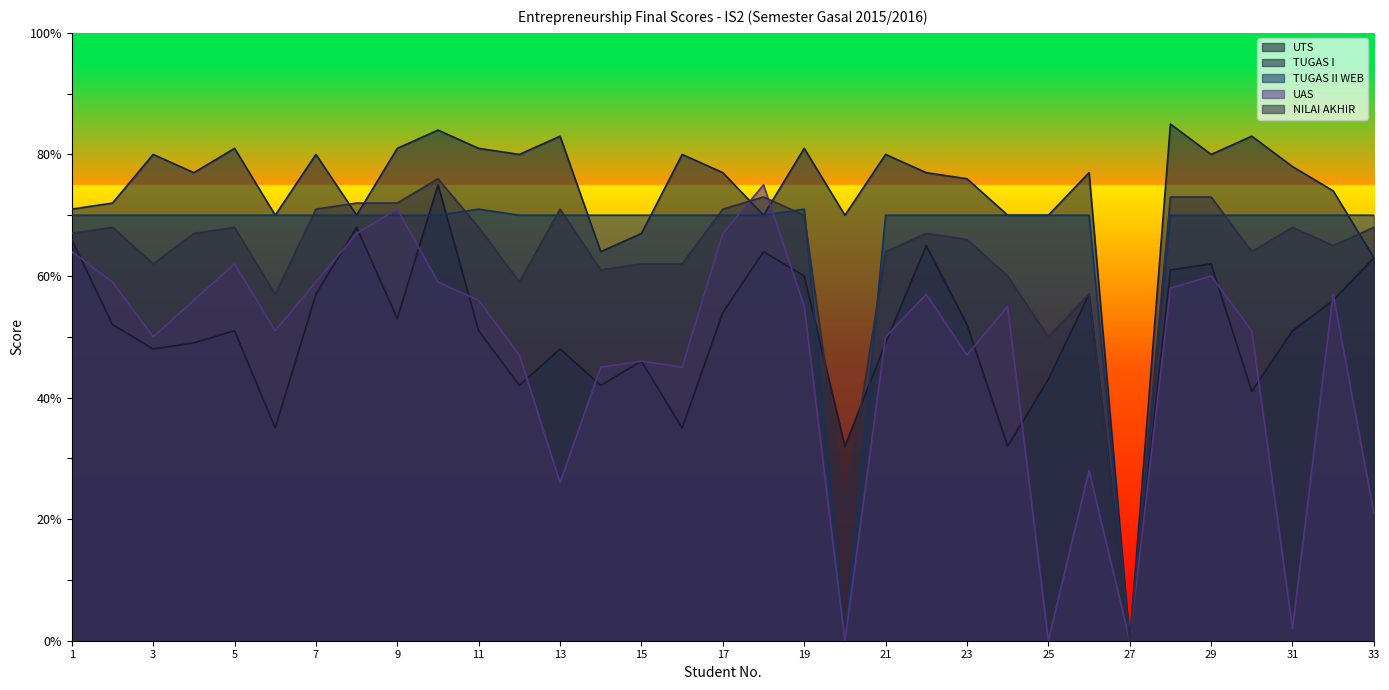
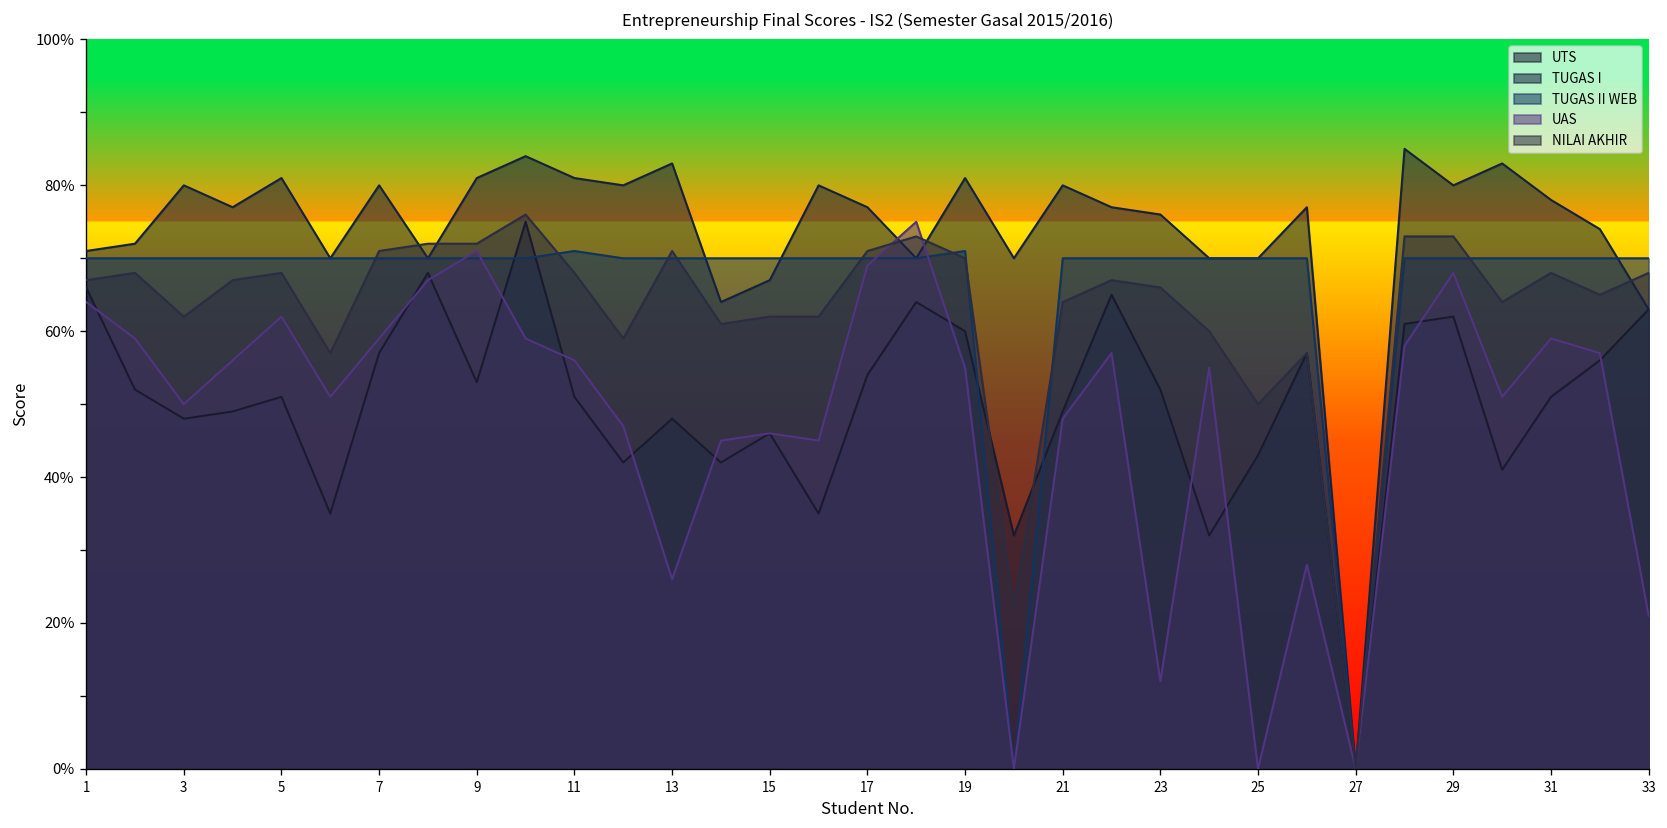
  {
    "UAS": {
      "1": "64%",
      "3": "50%",
      "5": "62%",
      "7": "59%",
      "9": "71%",
      "11": "56%",
      "13": "26%",
-     "17": "67%",
+     "17": "69%",
      "19": "55%",
-     "21": "50%",
-     "23": "47%",
+     "21": "48%",
+     "23": "12%",
      "25": "0%",
-     "29": "60%",
-     "31": "2%",
+     "29": "68%",
+     "31": "59%",
      "33": "21%"
    }
  }
